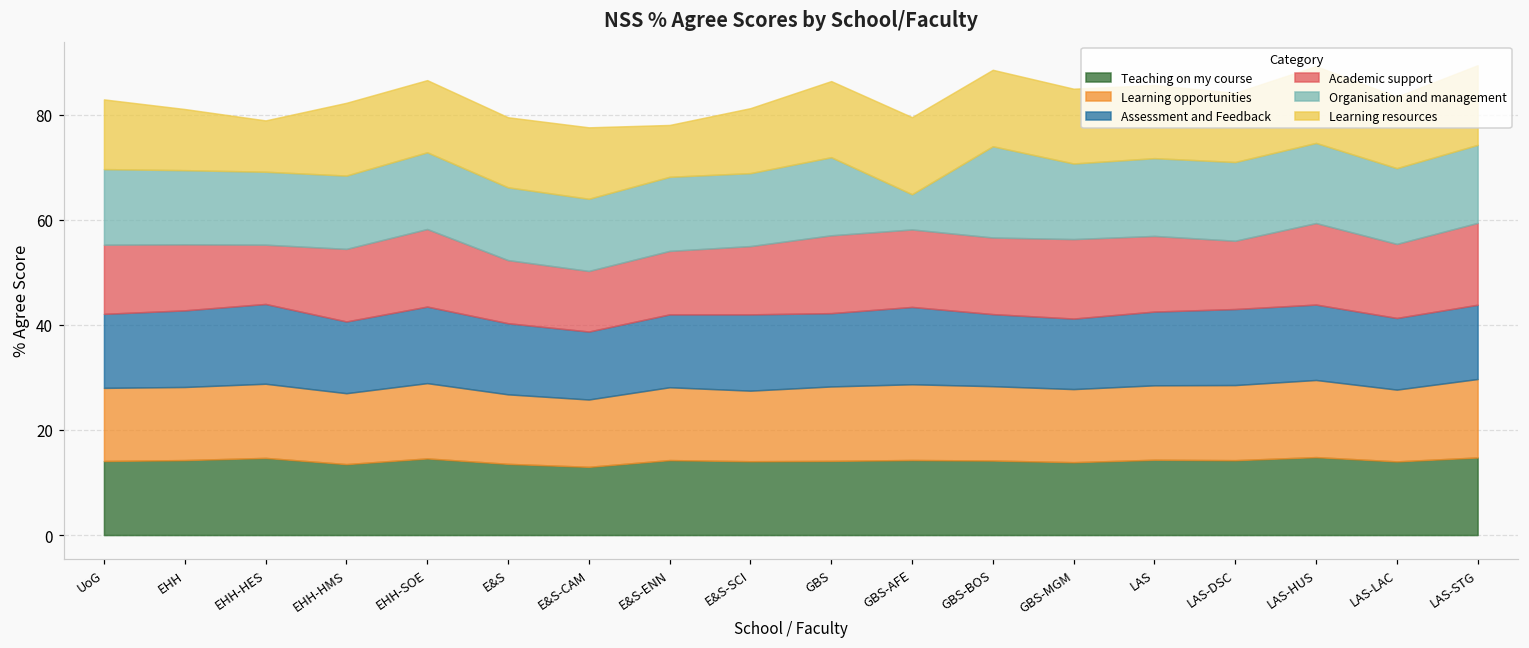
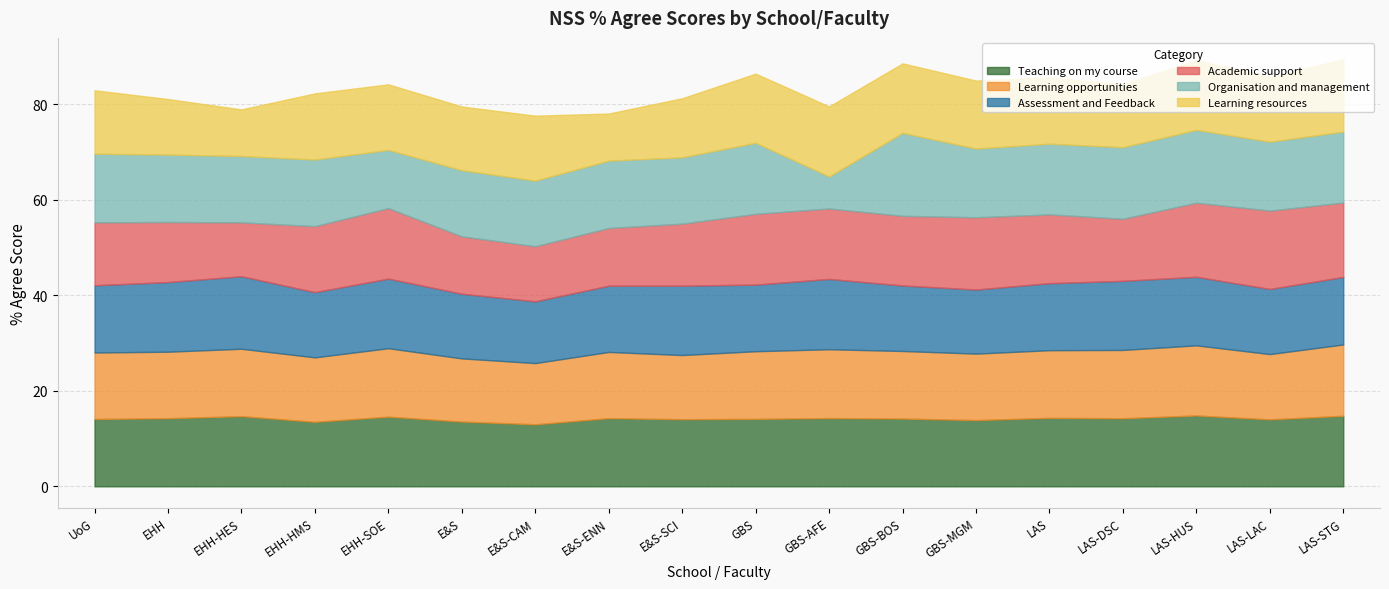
  {
    "Academic support": {
      "UoG": 13,
      "EHH": 13,
      "EHH-HES": 11,
      "EHH-HMS": 14,
      "EHH-SOE": 15,
      "E&S": 12,
      "E&S-CAM": 12,
      "E&S-ENN": 12,
      "E&S-SCI": 13,
      "GBS": 15,
      "GBS-AFE": 15,
      "GBS-BOS": 15,
      "GBS-MGM": 15,
      "LAS": 14,
      "LAS-DSC": 13,
      "LAS-HUS": 16,
-     "LAS-LAC": 14,
+     "LAS-LAC": 16,
      "LAS-STG": 16
    },
    "Organisation and management": {
      "UoG": 14,
      "EHH": 14,
      "EHH-HES": 14,
      "EHH-HMS": 14,
-     "EHH-SOE": 15,
+     "EHH-SOE": 12,
      "E&S": 14,
      "E&S-CAM": 14,
      "E&S-ENN": 14,
      "E&S-SCI": 14,
      "GBS": 15,
      "GBS-AFE": 7,
      "GBS-BOS": 17,
      "GBS-MGM": 14,
      "LAS": 15,
      "LAS-DSC": 15,
      "LAS-HUS": 15,
      "LAS-LAC": 14,
      "LAS-STG": 15
    },
    "Learning resources": {
      "UoG": 13,
      "EHH": 12,
      "EHH-HES": 10,
      "EHH-HMS": 14,
      "E&S-CAM": 14,
      "E&S-ENN": 10,
      "E&S-SCI": 12,
      "GBS": 14,
      "GBS-AFE": 15,
      "GBS-BOS": 15,
      "GBS-MGM": 14
    }
  }
